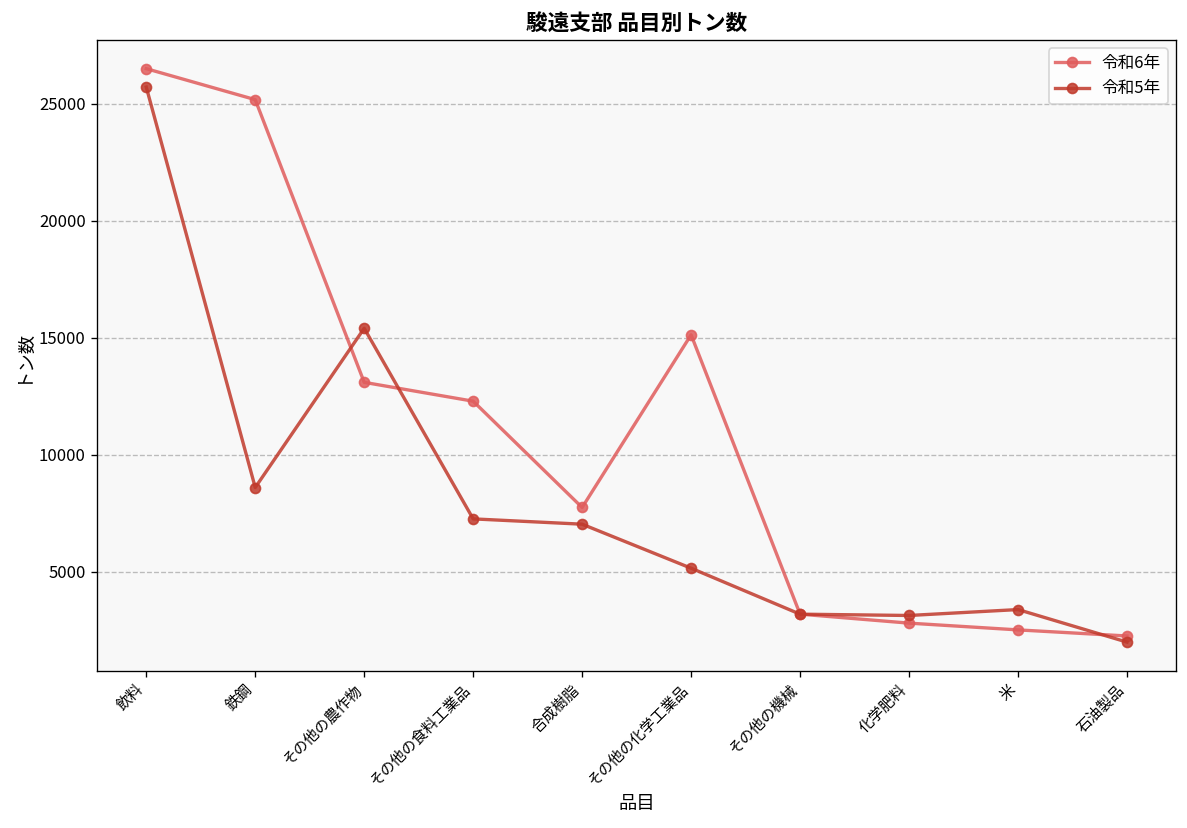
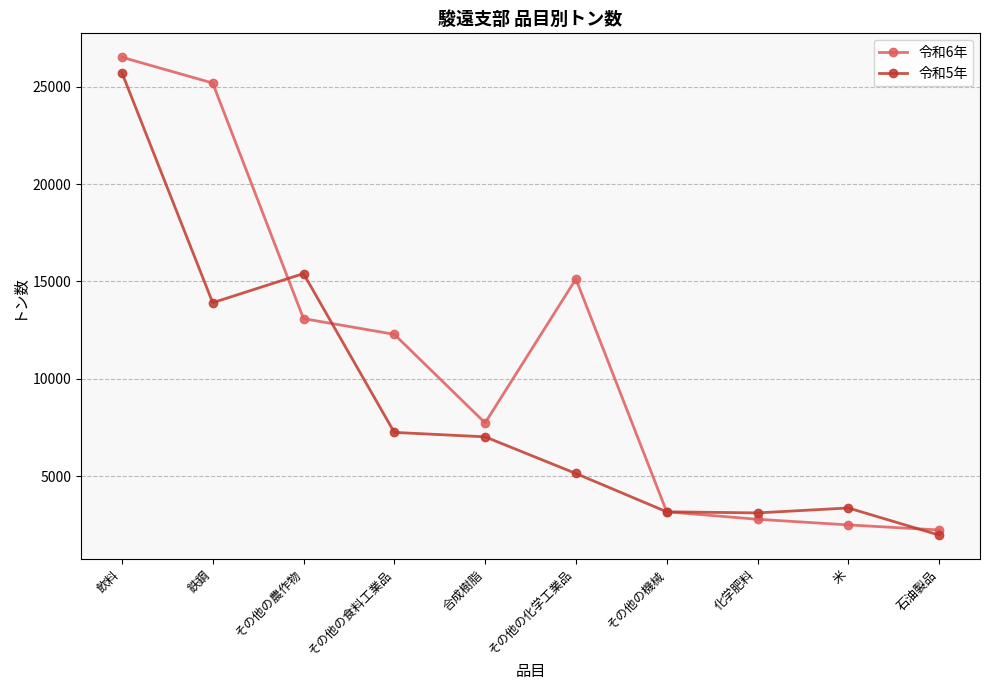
  {
    "令和6年": {
      "飲料": 26500,
      "鉄鋼": 25200,
      "その他の農作物": 13100,
      "その他の食料工業品": 12300,
      "合成樹脂": 7700,
      "その他の化学工業品": 15100,
      "化学肥料": 2800,
      "米": 2500,
      "石油製品": 2300
    },
    "令和5年": {
      "飲料": 25700,
-     "鉄鋼": 8600,
+     "鉄鋼": 13900,
      "その他の農作物": 15400,
      "その他の食料工業品": 7300,
      "合成樹脂": 7000,
      "その他の化学工業品": 5200,
      "化学肥料": 3100,
      "米": 3400,
      "石油製品": 2000
    }
  }
